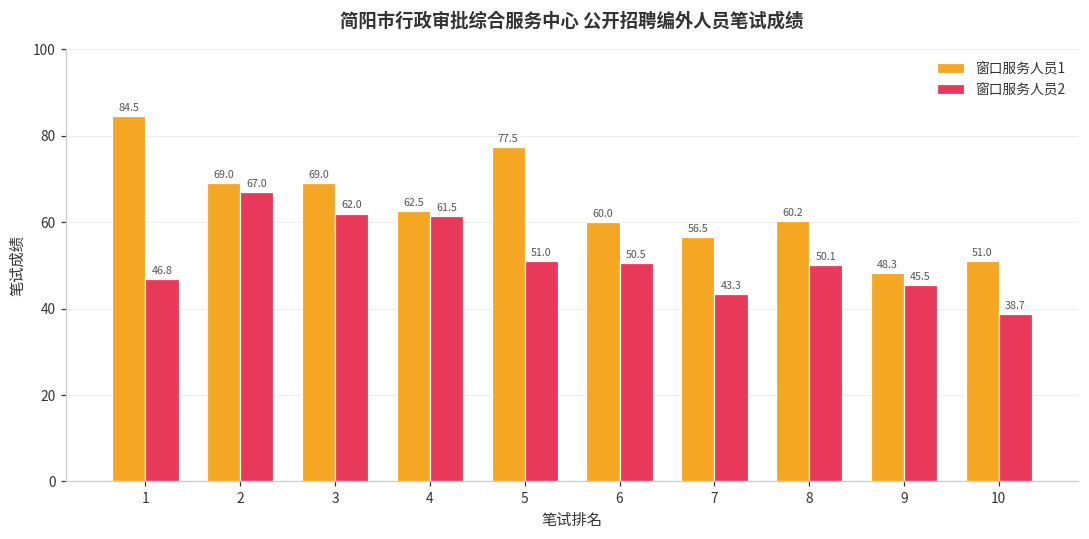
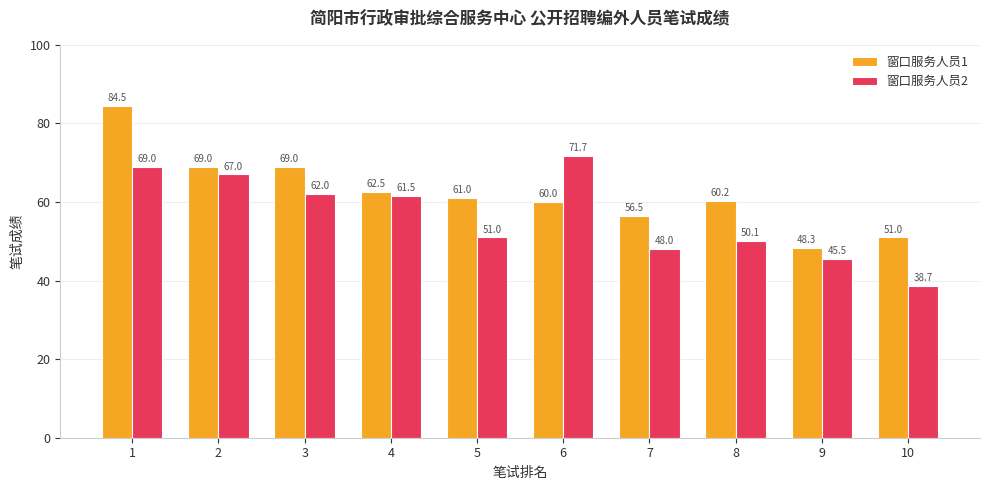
  {
    "窗口服务人员1": {
      "1": 84.5,
      "2": 69.0,
      "3": 69.0,
      "4": 62.5,
-     "5": 77.5,
+     "5": 61.0,
      "6": 60.0,
      "7": 56.5,
      "8": 60.2,
      "9": 48.3,
      "10": 51.0
    },
    "窗口服务人员2": {
-     "1": 46.8,
+     "1": 69.0,
      "2": 67.0,
      "3": 62.0,
      "4": 61.5,
      "5": 51.0,
-     "6": 50.5,
-     "7": 43.3,
+     "6": 71.7,
+     "7": 48.0,
      "8": 50.1,
      "9": 45.5,
      "10": 38.7
    }
  }
